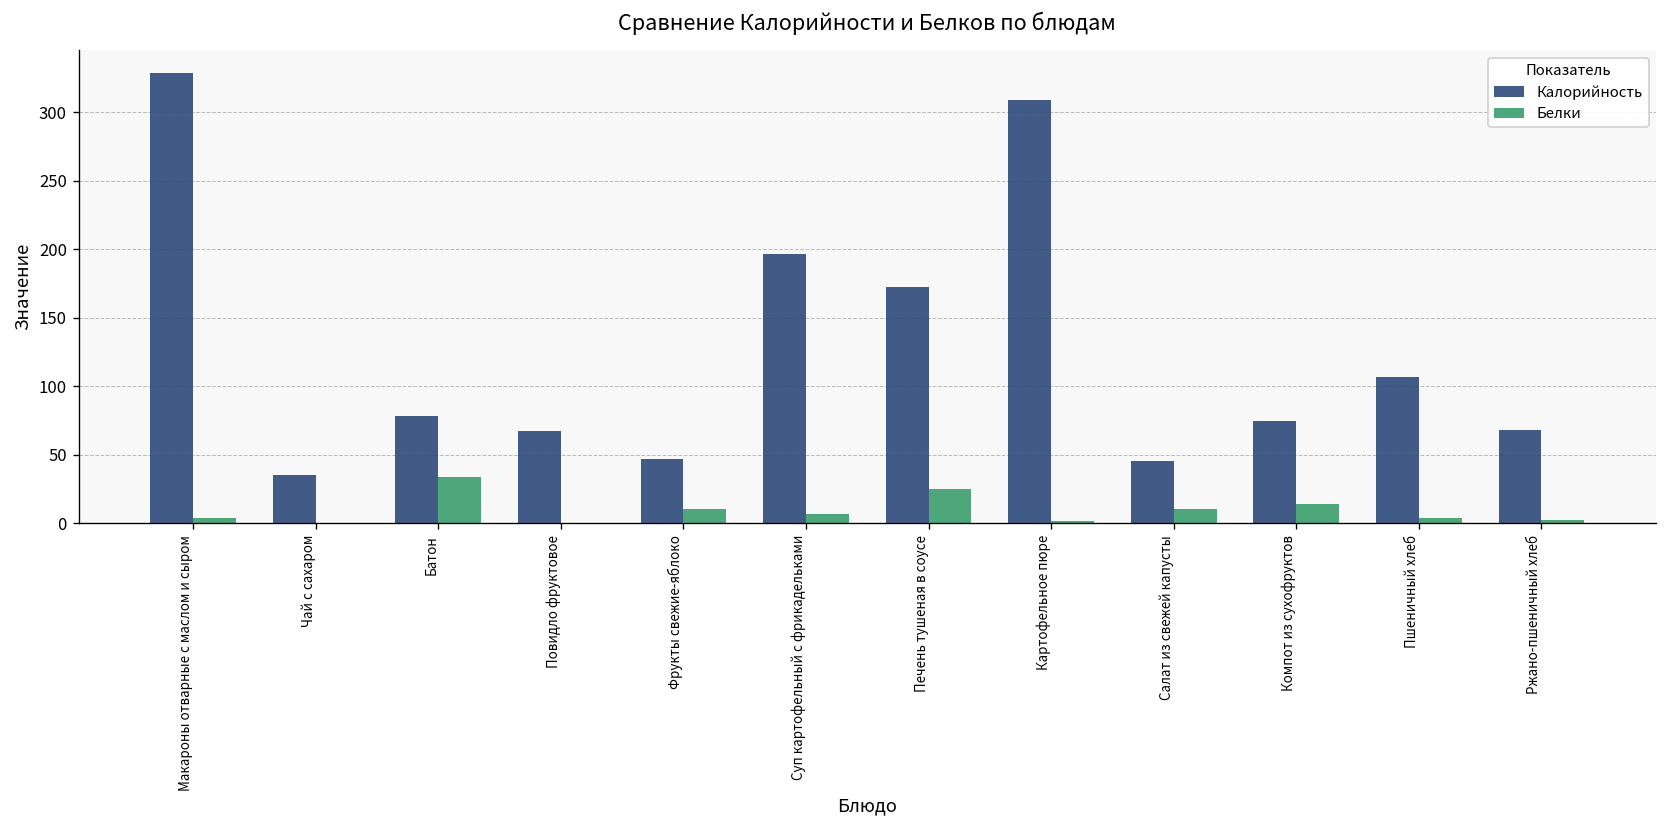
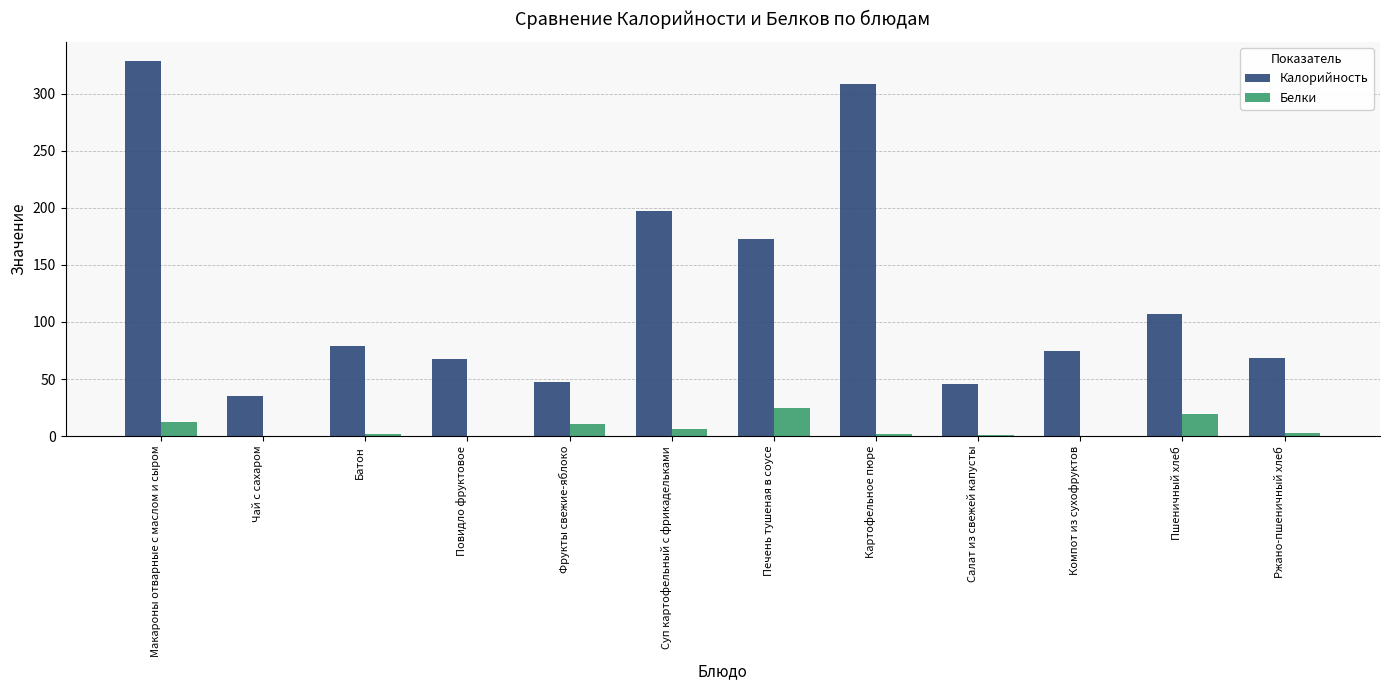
  {
    "Калорийность": {
      "Макароны отварные с маслом и сыром": 329,
      "Чай с сахаром": 35,
      "Батон": 79,
      "Повидло фруктовое": 67,
      "Фрукты свежие-яблоко": 47,
      "Суп картофельный с фрикадельками": 197,
      "Печень тушеная в соусе": 172,
      "Картофельное пюре": 309,
      "Салат из свежей капусты": 46,
      "Компот из сухофруктов": 74,
      "Пшеничный хлеб": 107,
      "Ржано-пшеничный хлеб": 69
    },
    "Белки": {
-     "Макароны отварные с маслом и сыром": 4,
-     "Батон": 34,
+     "Макароны отварные с маслом и сыром": 12,
+     "Батон": 2,
      "Повидло фруктовое": 0,
      "Фрукты свежие-яблоко": 11,
      "Суп картофельный с фрикадельками": 7,
      "Печень тушеная в соусе": 25,
-     "Салат из свежей капусты": 11,
-     "Компот из сухофруктов": 14,
-     "Пшеничный хлеб": 4,
+     "Салат из свежей капусты": 1,
+     "Компот из сухофруктов": 0,
+     "Пшеничный хлеб": 19,
      "Ржано-пшеничный хлеб": 2
    }
  }
